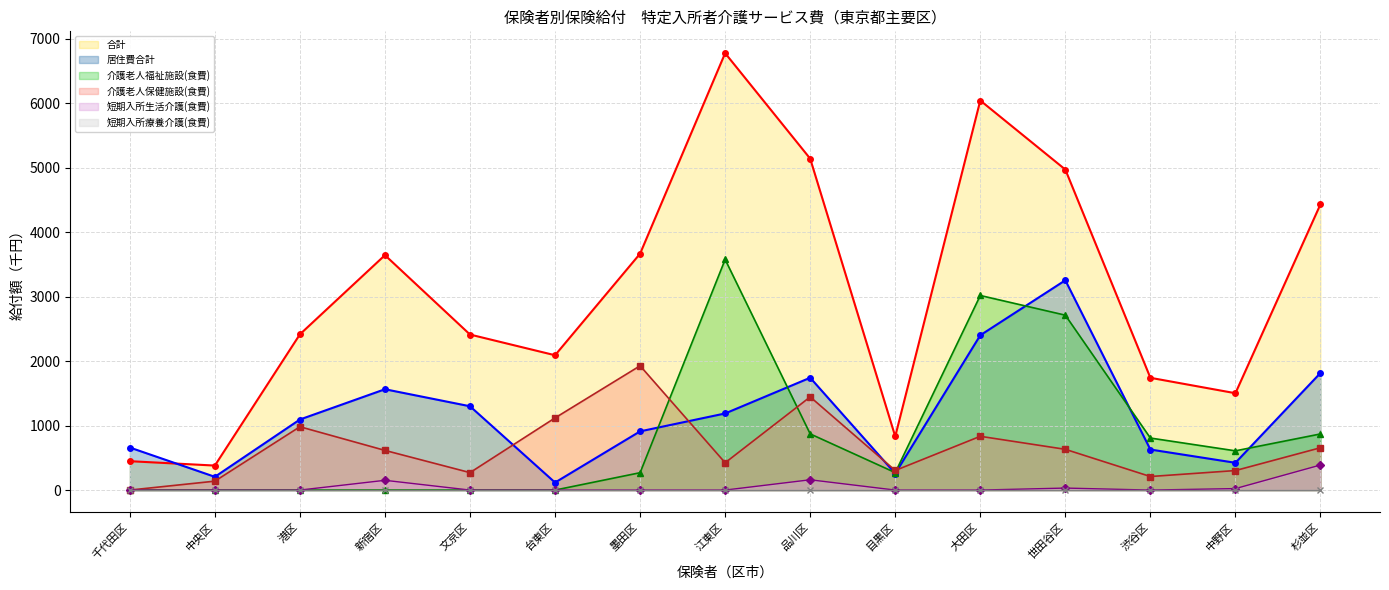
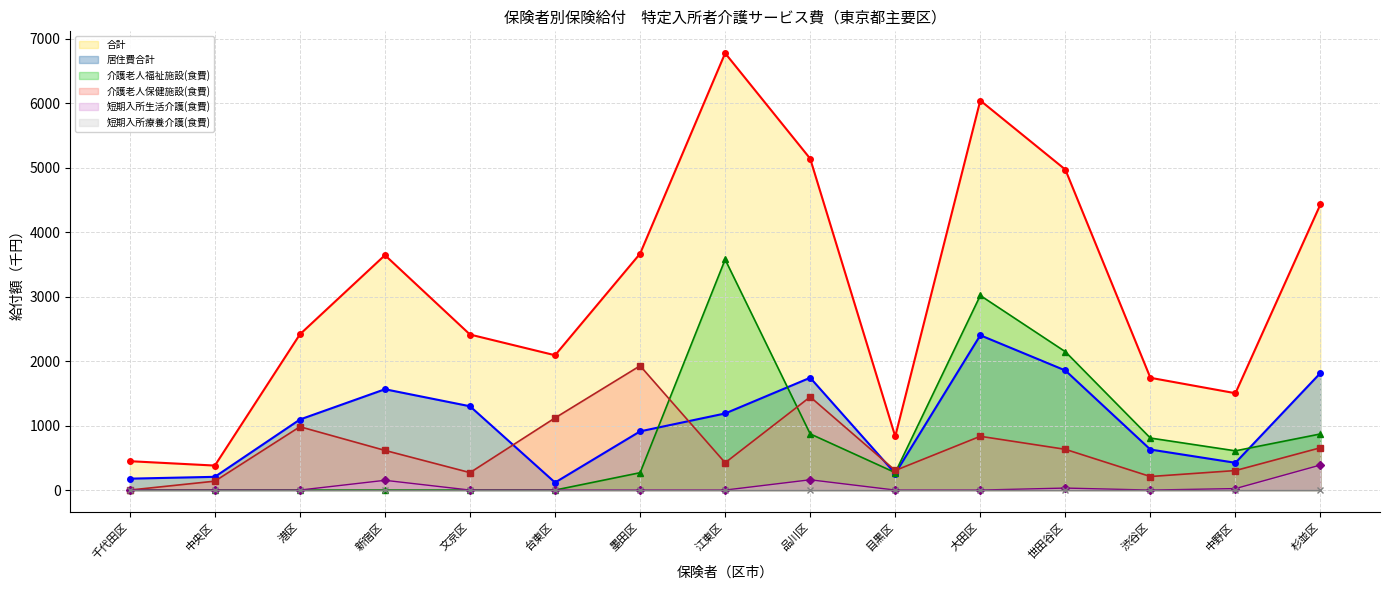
  {
    "居住費合計": {
-     "千代田区": 700,
+     "千代田区": 200,
      "中央区": 200,
      "港区": 1100,
      "新宿区": 1600,
      "文京区": 1300,
      "台東区": 100,
      "墨田区": 900,
      "江東区": 1200,
      "品川区": 1700,
      "大田区": 2400,
-     "世田谷区": 3300,
+     "世田谷区": 1900,
      "渋谷区": 600,
      "中野区": 400,
      "杉並区": 1800
    },
    "介護老人福祉施設(食費)": {
      "墨田区": 300,
      "江東区": 3600,
      "品川区": 900,
      "大田区": 3000,
-     "世田谷区": 2700,
+     "世田谷区": 2100,
      "渋谷区": 800,
      "中野区": 600,
      "杉並区": 900
    }
  }
